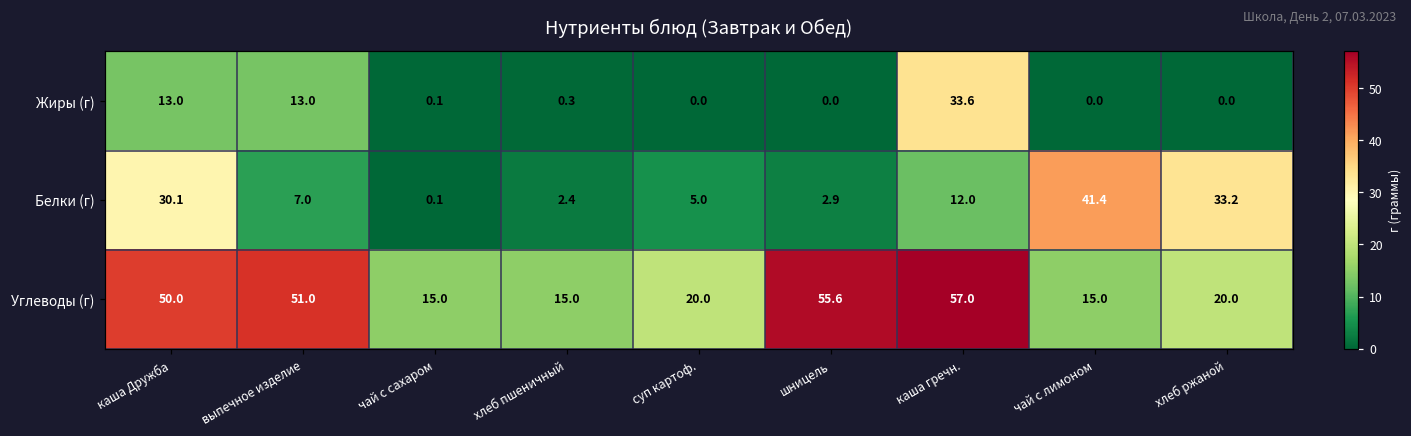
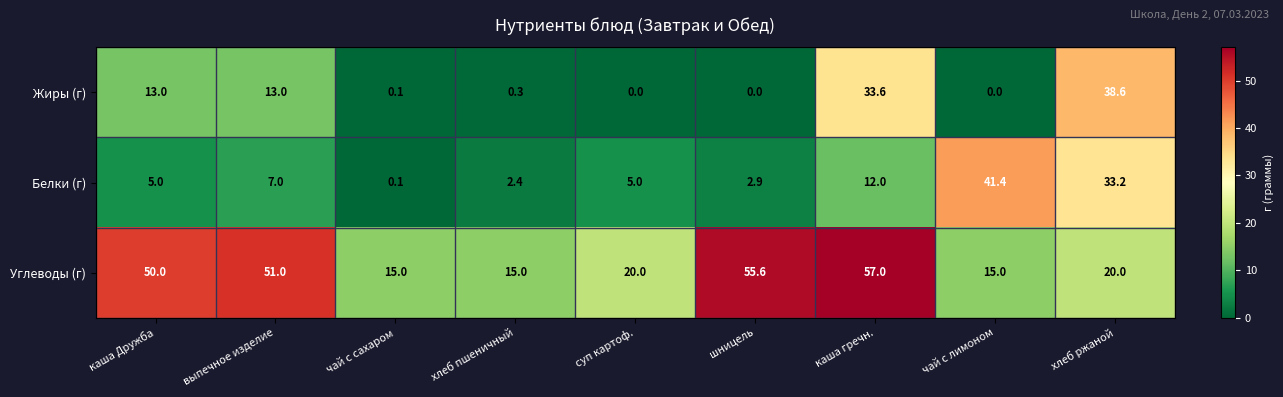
  {
    "Жиры (г)": {
      "каша Дружба": 13.0,
      "выпечное изделие": 13.0,
      "чай с сахаром": 0.1,
      "хлеб пшеничный": 0.3,
      "суп картоф.": 0.0,
      "шницель": 0.0,
      "каша гречн.": 33.6,
      "чай с лимоном": 0.0,
-     "хлеб ржаной": 0.0
+     "хлеб ржаной": 38.6
    },
    "Белки (г)": {
-     "каша Дружба": 30.1,
+     "каша Дружба": 5.0,
      "выпечное изделие": 7.0,
      "чай с сахаром": 0.1,
      "хлеб пшеничный": 2.4,
      "суп картоф.": 5.0,
      "шницель": 2.9,
      "каша гречн.": 12.0,
      "чай с лимоном": 41.4,
      "хлеб ржаной": 33.2
    },
    "Углеводы (г)": {
      "каша Дружба": 50.0,
      "выпечное изделие": 51.0,
      "чай с сахаром": 15.0,
      "хлеб пшеничный": 15.0,
      "суп картоф.": 20.0,
      "шницель": 55.6,
      "каша гречн.": 57.0,
      "чай с лимоном": 15.0,
      "хлеб ржаной": 20.0
    }
  }
